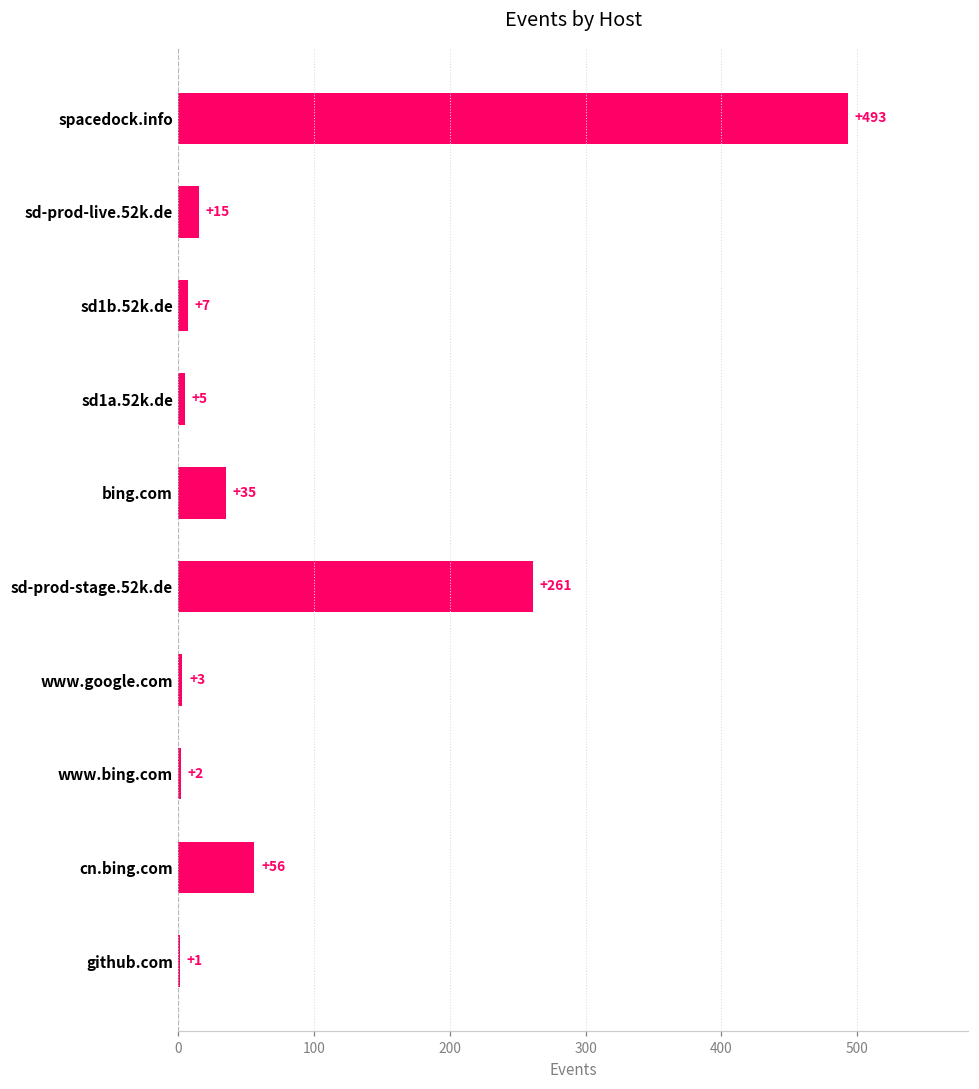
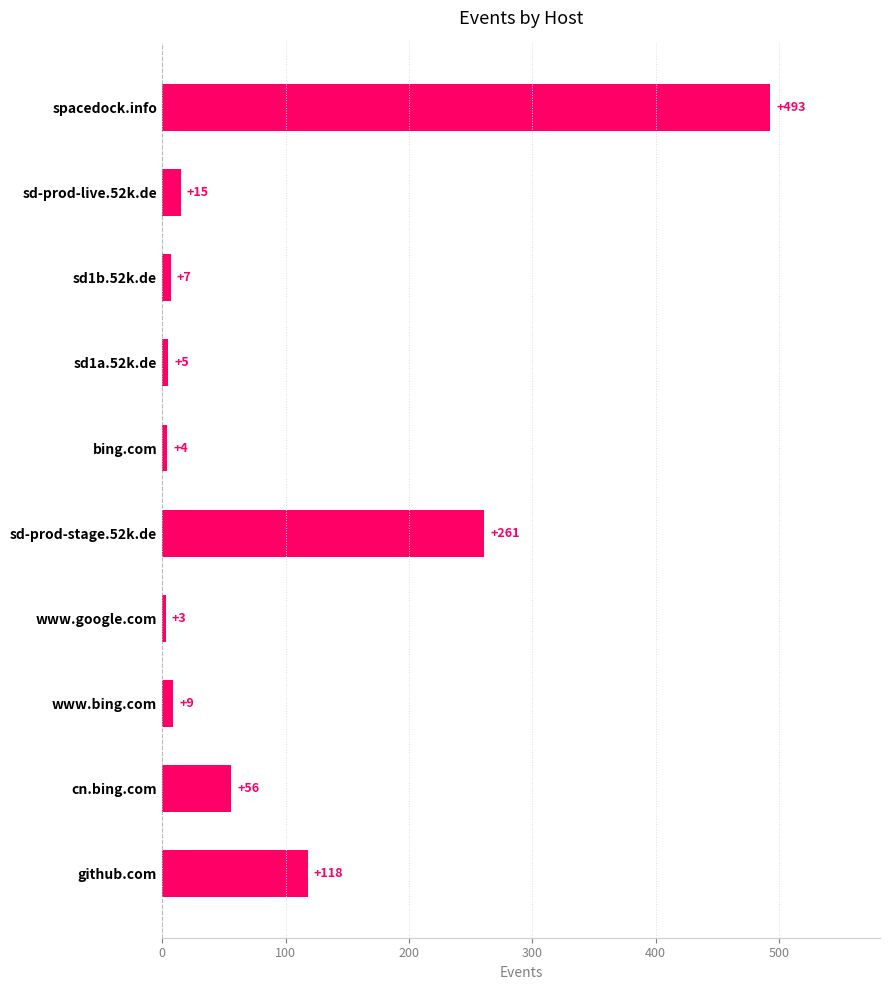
  {
    "spacedock.info": "+493",
    "sd-prod-live.52k.de": "+15",
    "sd1b.52k.de": "+7",
    "sd1a.52k.de": "+5",
-   "bing.com": "+35",
+   "bing.com": "+4",
    "sd-prod-stage.52k.de": "+261",
    "www.google.com": "+3",
-   "www.bing.com": "+2",
+   "www.bing.com": "+9",
    "cn.bing.com": "+56",
-   "github.com": "+1"
+   "github.com": "+118"
  }
